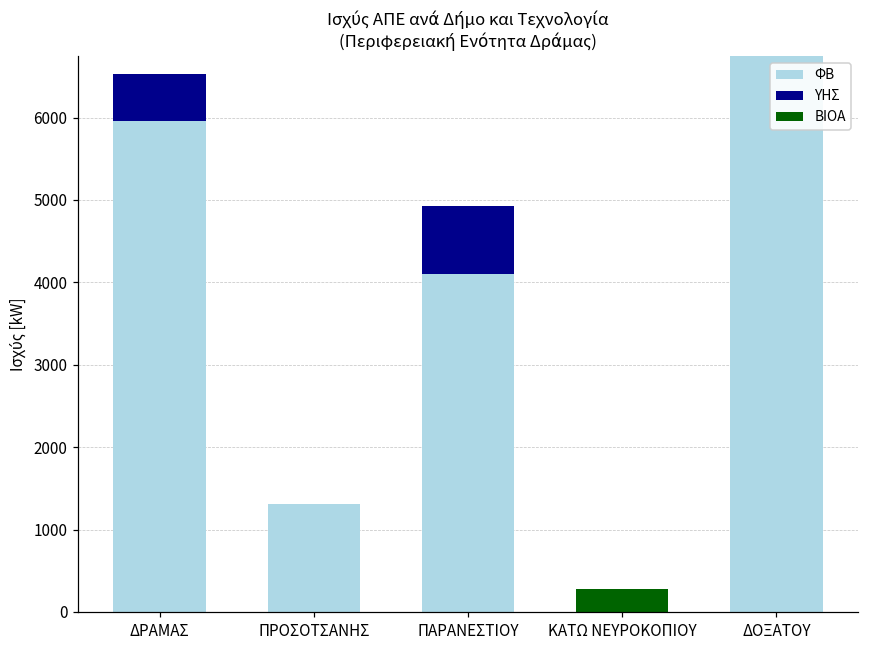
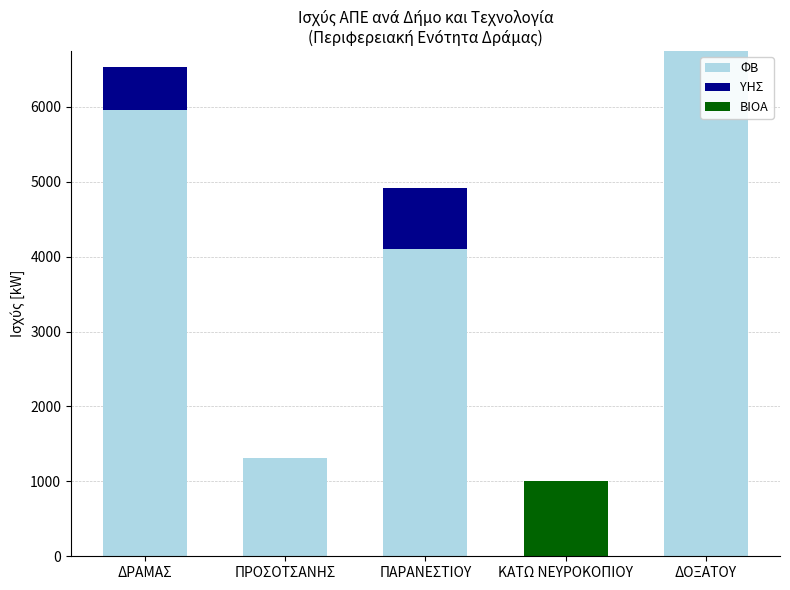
  {
    "ΦΒ": {
      "ΔΡΑΜΑΣ": 6000,
      "ΠΡΟΣΟΤΣΑΝΗΣ": 1300,
      "ΠΑΡΑΝΕΣΤΙΟΥ": 4100,
      "ΚΑΤΩ ΝΕΥΡΟΚΟΠΙΟΥ": 0,
      "ΔΟΞΑΤΟΥ": 6700
    },
    "ΥΗΣ": {
      "ΔΡΑΜΑΣ": 600,
      "ΠΡΟΣΟΤΣΑΝΗΣ": 0,
      "ΠΑΡΑΝΕΣΤΙΟΥ": 800,
      "ΚΑΤΩ ΝΕΥΡΟΚΟΠΙΟΥ": 0,
      "ΔΟΞΑΤΟΥ": 0
    },
    "ΒΙΟΑ": {
      "ΔΡΑΜΑΣ": 0,
      "ΠΡΟΣΟΤΣΑΝΗΣ": 0,
      "ΠΑΡΑΝΕΣΤΙΟΥ": 0,
-     "ΚΑΤΩ ΝΕΥΡΟΚΟΠΙΟΥ": 300,
+     "ΚΑΤΩ ΝΕΥΡΟΚΟΠΙΟΥ": 1000,
      "ΔΟΞΑΤΟΥ": 0
    }
  }
